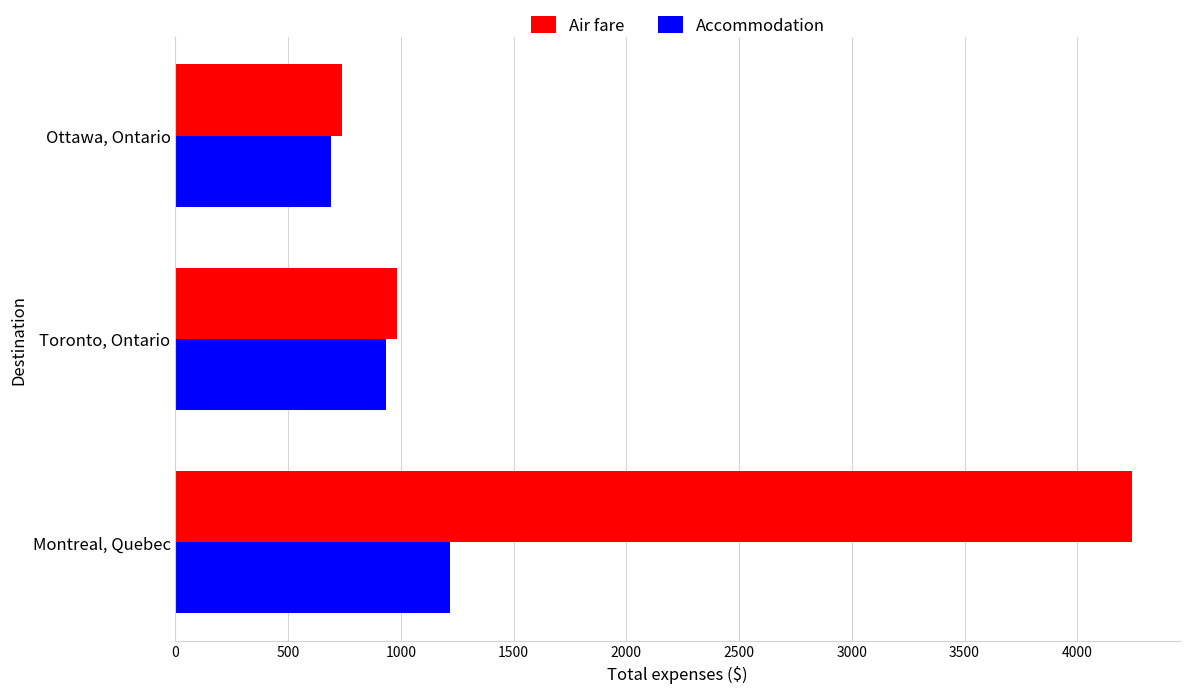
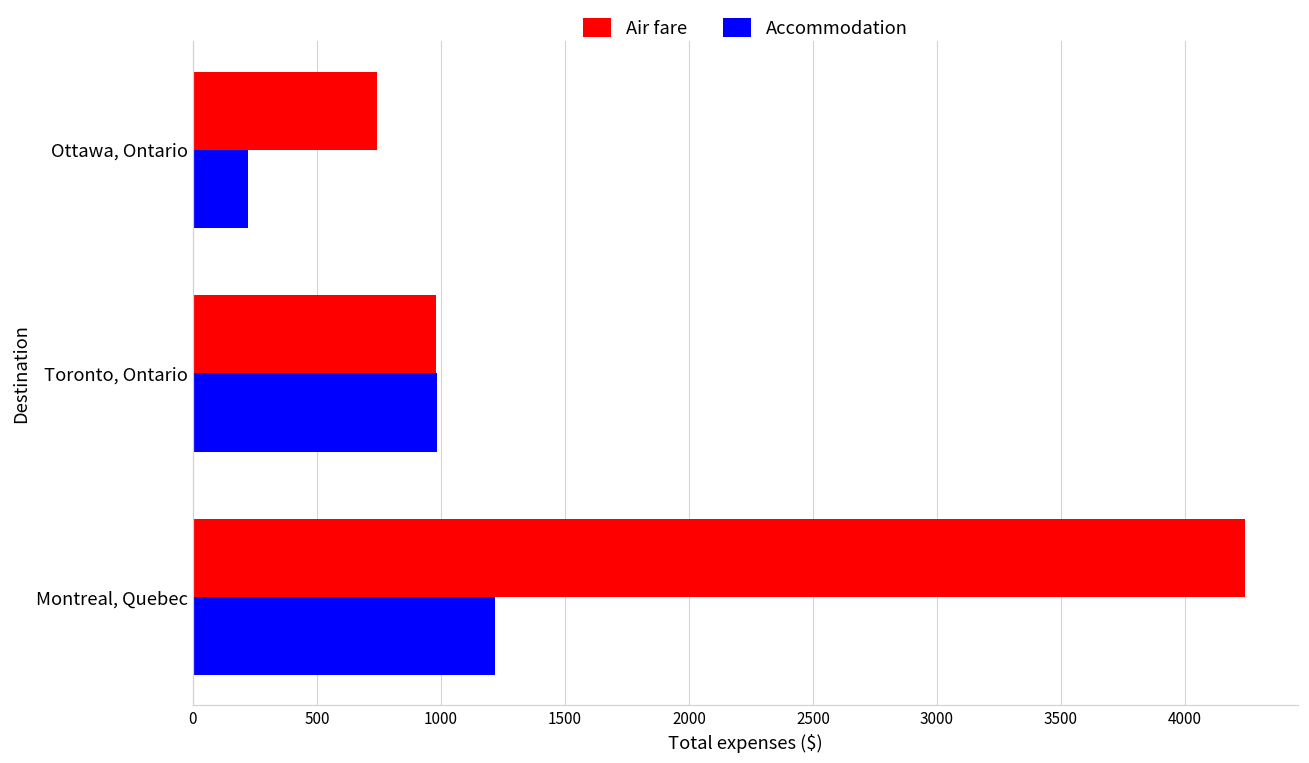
  {
    "Air fare": {
      "Ottawa, Ontario": 740,
      "Toronto, Ontario": 980,
      "Montreal, Quebec": 4240
    },
    "Accommodation": {
-     "Ottawa, Ontario": 690,
-     "Toronto, Ontario": 940,
+     "Ottawa, Ontario": 220,
+     "Toronto, Ontario": 990,
      "Montreal, Quebec": 1220
    }
  }
